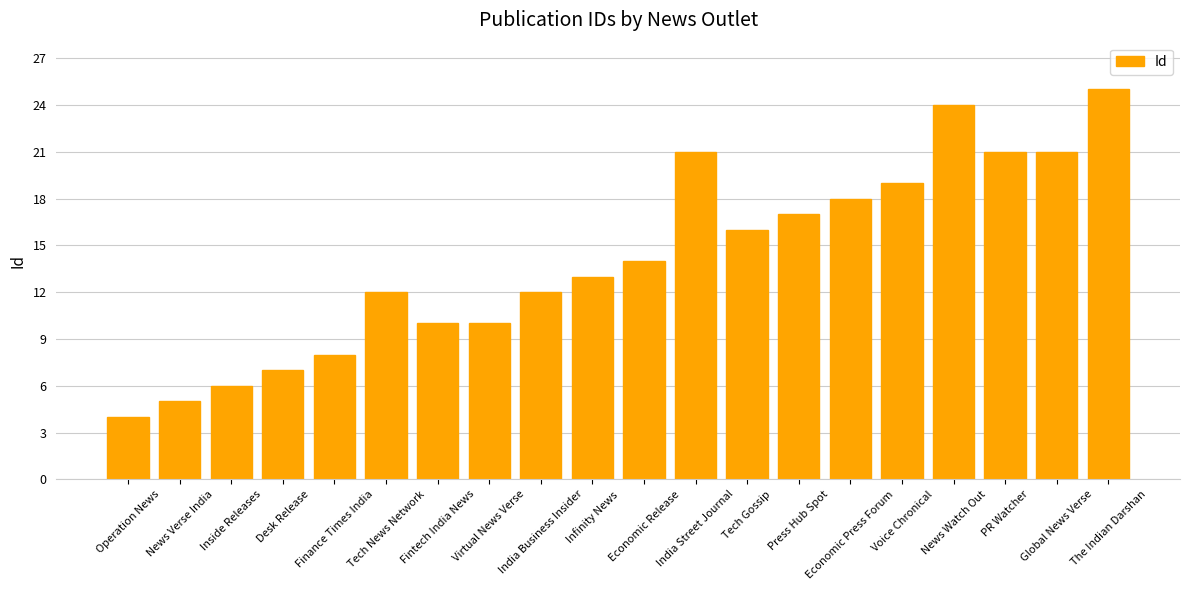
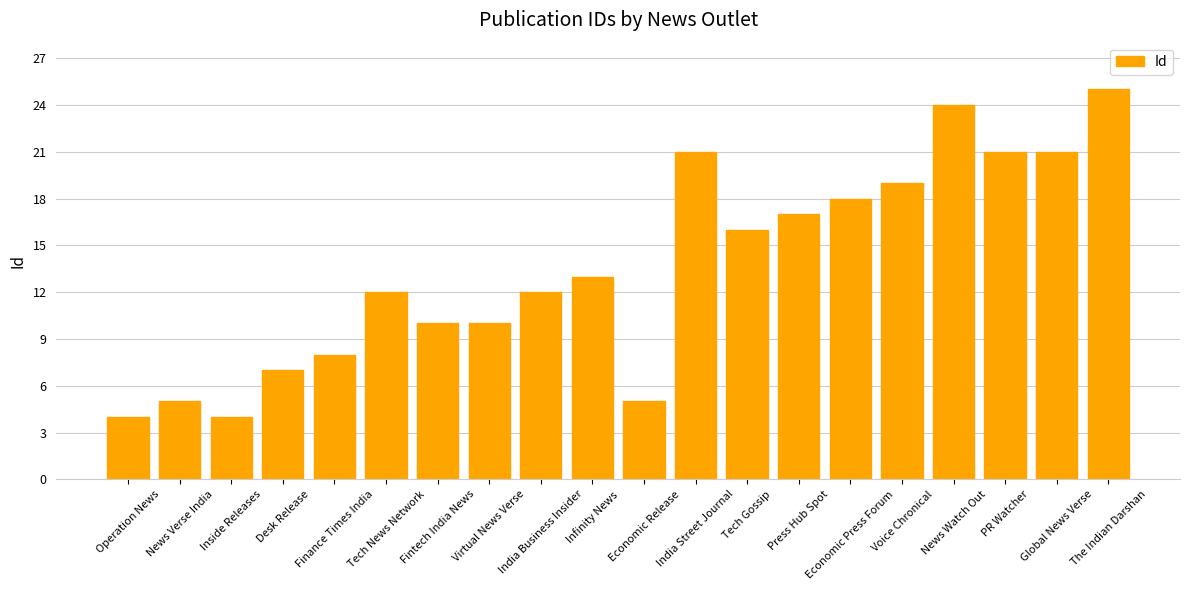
  {
    "Operation News": 4,
    "News Verse India": 5,
-   "Inside Releases": 6,
+   "Inside Releases": 4,
    "Desk Release": 7,
    "Finance Times India": 8,
    "Tech News Network": 12,
    "Fintech India News": 10,
    "Virtual News Verse": 10,
    "India Business Insider": 12,
    "Infinity News": 13,
-   "Economic Release": 14,
+   "Economic Release": 5,
    "India Street Journal": 21,
    "Tech Gossip": 16,
    "Press Hub Spot": 17,
    "Economic Press Forum": 18,
    "Voice Chronical": 19,
    "News Watch Out": 24,
    "PR Watcher": 21,
    "Global News Verse": 21,
    "The Indian Darshan": 25
  }
